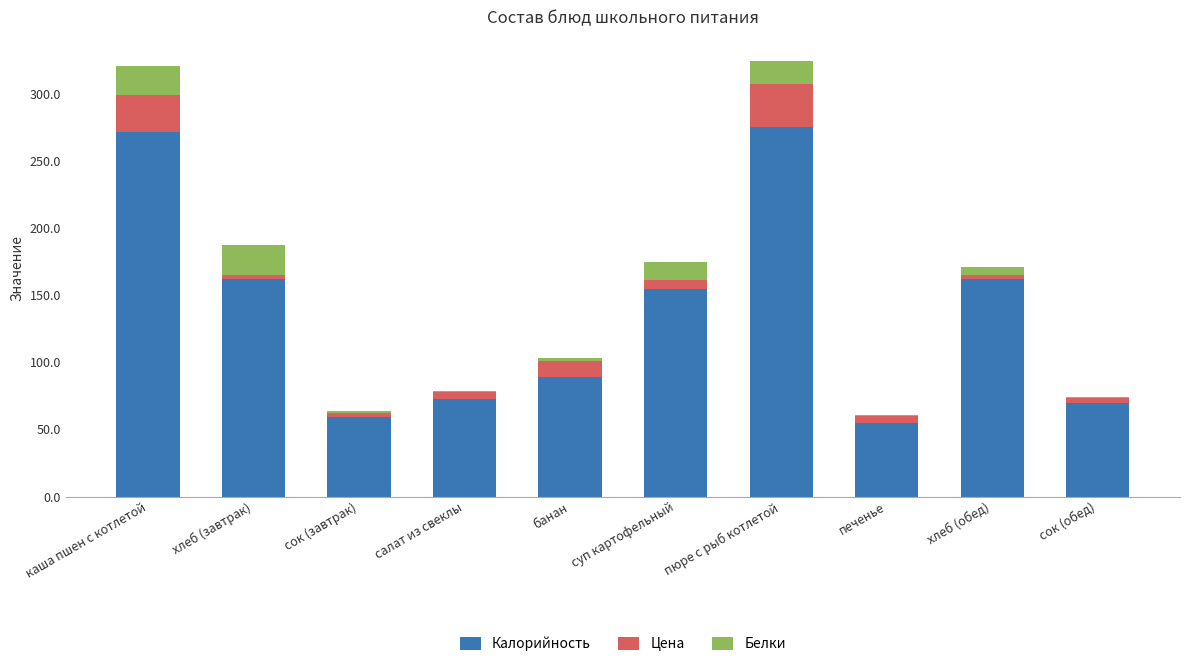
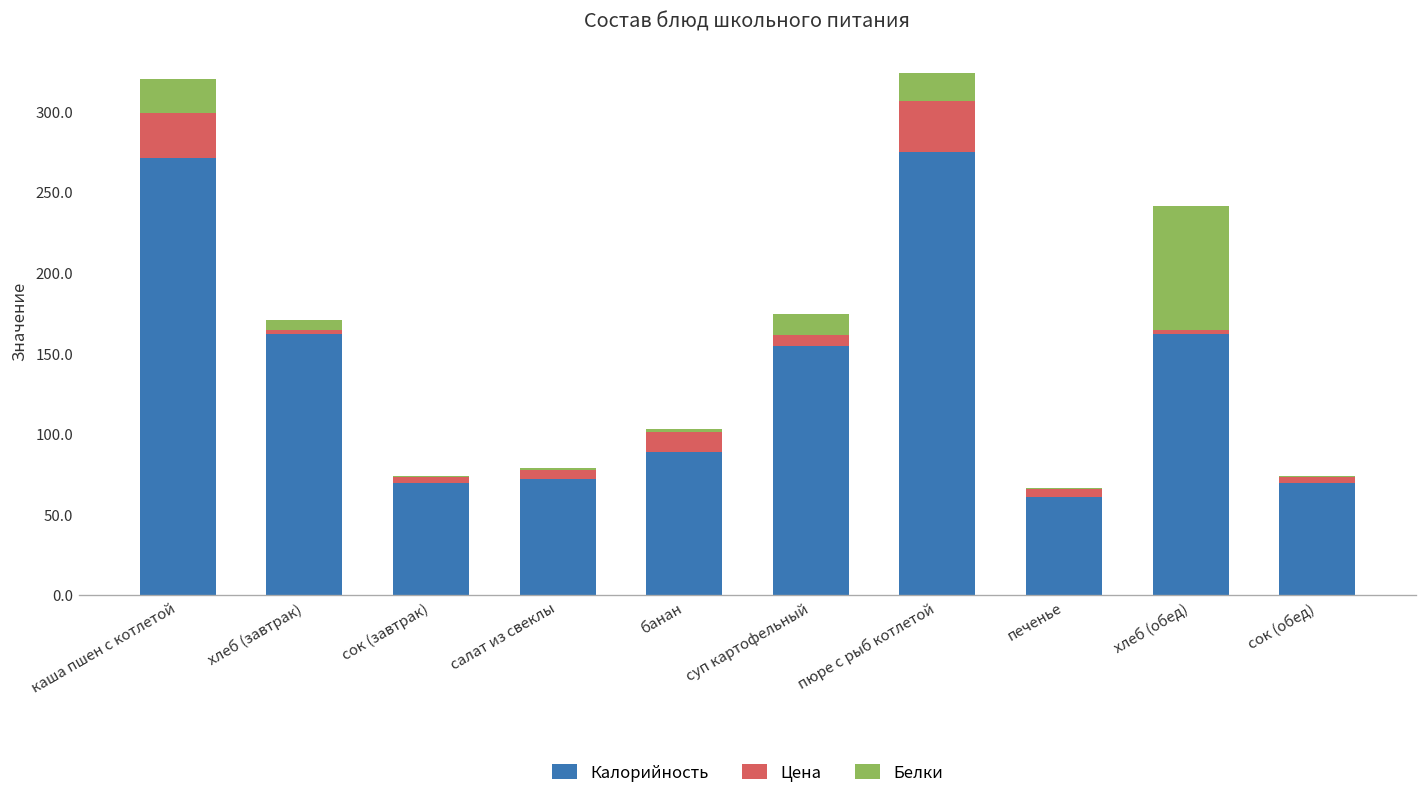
  {
    "Калорийность": {
      "каша пшен с котлетой": 271,
      "хлеб (завтрак)": 162,
-     "сок (завтрак)": 59,
+     "сок (завтрак)": 70,
      "салат из свеклы": 72,
      "банан": 89,
      "суп картофельный": 155,
      "пюре с рыб котлетой": 275,
-     "печенье": 55,
+     "печенье": 61,
      "хлеб (обед)": 162,
      "сок (обед)": 70
    },
    "Цена": {
      "каша пшен с котлетой": 28,
      "хлеб (завтрак)": 3,
      "сок (завтрак)": 3,
      "салат из свеклы": 6,
      "банан": 12,
      "суп картофельный": 7,
      "пюре с рыб котлетой": 32,
      "печенье": 5,
      "хлеб (обед)": 3,
      "сок (обед)": 3
    },
    "Белки": {
      "каша пшен с котлетой": 21,
-     "хлеб (завтрак)": 22,
+     "хлеб (завтрак)": 6,
      "банан": 2,
      "суп картофельный": 13,
      "пюре с рыб котлетой": 17,
-     "хлеб (обед)": 6
+     "хлеб (обед)": 77
    }
  }
